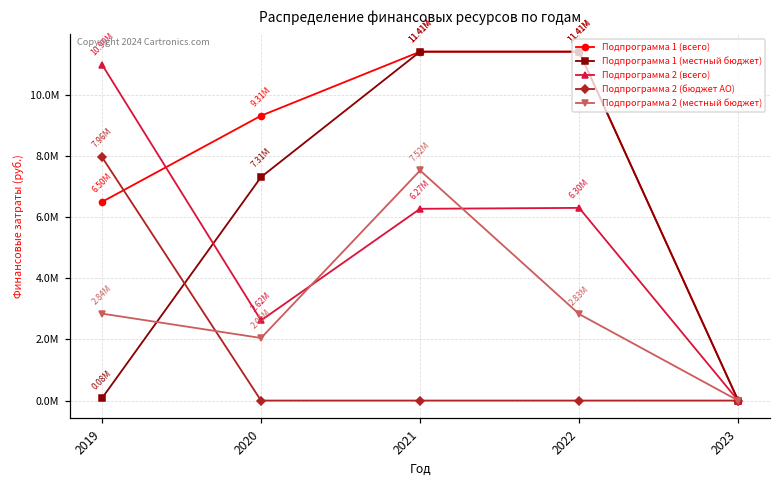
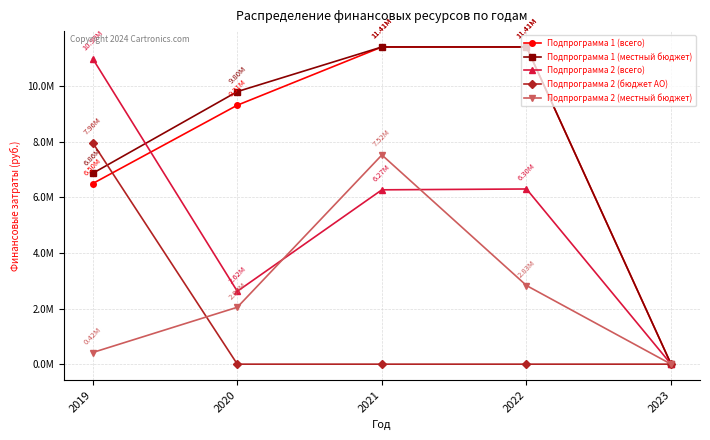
  {
    "Подпрограмма 1 (местный бюджет)": {
-     "2019": "0.08M",
-     "2020": "7.31M"
+     "2019": "6.86M",
+     "2020": "9.80M"
    },
    "Подпрограмма 2 (местный бюджет)": {
-     "2019": "2.84M",
+     "2019": "0.42M",
      "2021": "7.52M",
      "2022": "2.83M"
    }
  }
